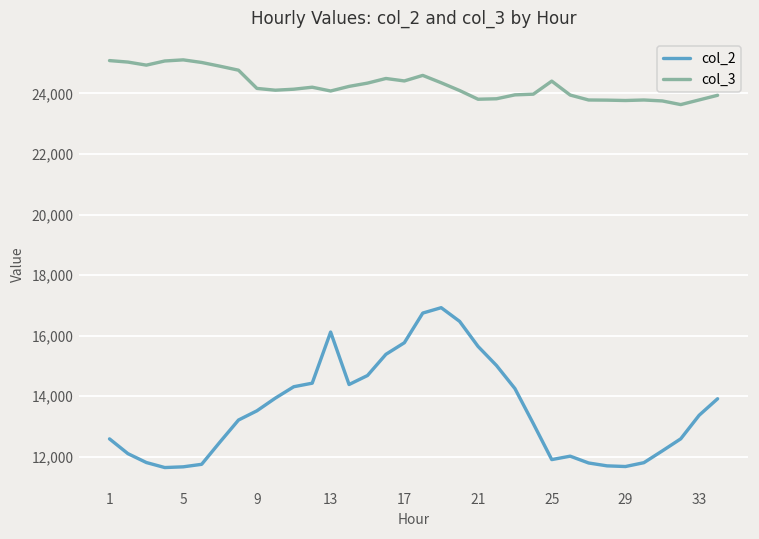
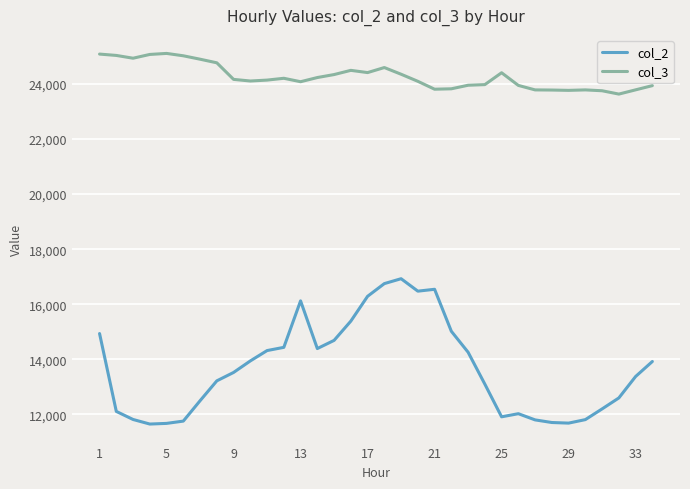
  {
    "col_2": {
-     "1": "12,600",
+     "1": "14,900",
      "5": "11,700",
      "9": "13,500",
      "13": "16,100",
-     "17": "15,800",
-     "21": "15,600",
+     "17": "16,300",
+     "21": "16,500",
      "25": "11,900",
      "29": "11,700",
      "33": "13,400"
    },
    "col_3": {
      "1": "25,100",
      "5": "25,100",
      "9": "24,200",
      "13": "24,100",
      "17": "24,400",
      "21": "23,800",
      "25": "24,400",
      "29": "23,800",
      "33": "23,800"
    }
  }
